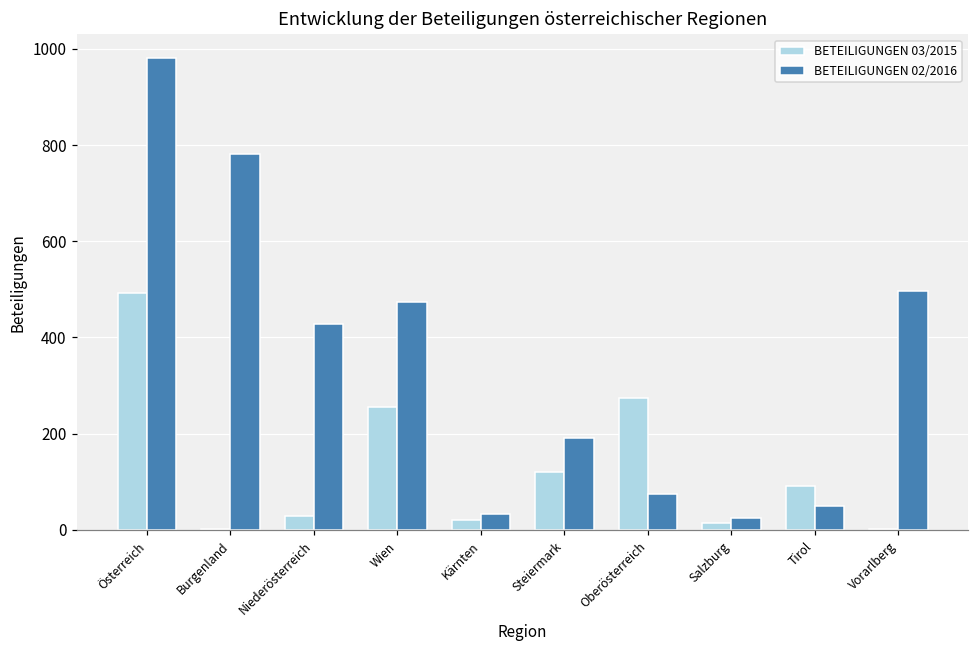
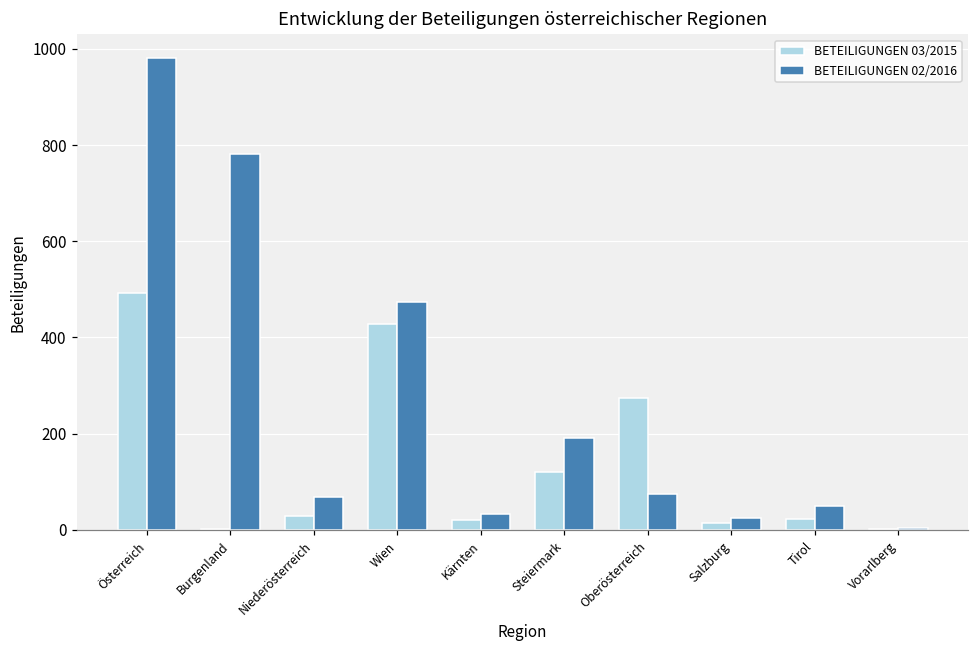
  {
    "BETEILIGUNGEN 03/2015": {
      "Österreich": 490,
      "Niederösterreich": 30,
-     "Wien": 260,
+     "Wien": 430,
      "Kärnten": 20,
      "Steiermark": 120,
      "Oberösterreich": 270,
      "Salzburg": 10,
-     "Tirol": 90
+     "Tirol": 20
    },
    "BETEILIGUNGEN 02/2016": {
      "Österreich": 980,
      "Burgenland": 780,
-     "Niederösterreich": 430,
+     "Niederösterreich": 70,
      "Wien": 470,
      "Kärnten": 30,
      "Steiermark": 190,
      "Oberösterreich": 80,
      "Salzburg": 20,
      "Tirol": 50,
-     "Vorarlberg": 500
+     "Vorarlberg": 0
    }
  }
